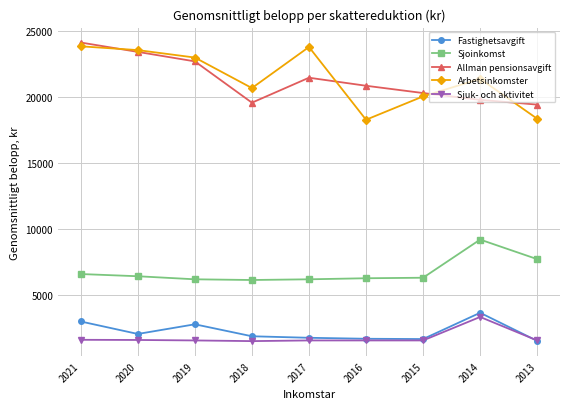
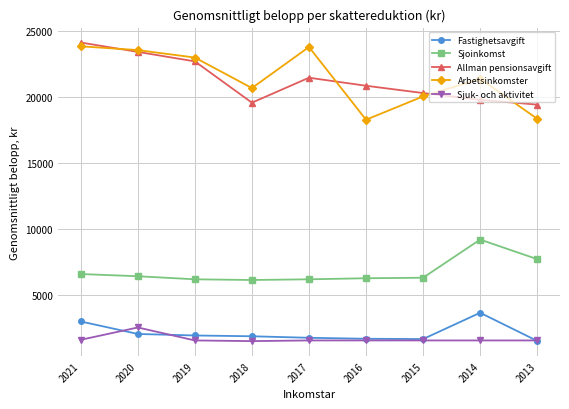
  {
    "Fastighetsavgift": {
      "2021": 3000,
      "2020": 2000,
-     "2019": 2800,
+     "2019": 1900,
      "2018": 1900,
      "2017": 1700,
      "2014": 3600
    },
    "Sjoinkomst": {
      "2021": 6600,
      "2020": 6400,
      "2019": 6200,
      "2018": 6100,
      "2017": 6200,
      "2016": 6300,
      "2015": 6300,
      "2014": 9200,
      "2013": 7700
    },
    "Allman pensionsavgift": {
      "2021": 24100,
      "2019": 22700,
      "2018": 19600,
      "2017": 21500,
      "2016": 20800,
      "2015": 20300,
      "2013": 19400
    },
    "Arbetsinkomster": {
      "2021": 23800,
      "2019": 23000,
      "2018": 20700,
      "2017": 23800,
      "2016": 18300,
      "2015": 20000,
      "2013": 18300
    },
    "Sjuk- och aktivitet": {
      "2021": 1600,
-     "2020": 1600,
+     "2020": 2500,
      "2019": 1500,
      "2018": 1500,
      "2017": 1500,
-     "2014": 3300
+     "2014": 1500
    }
  }
